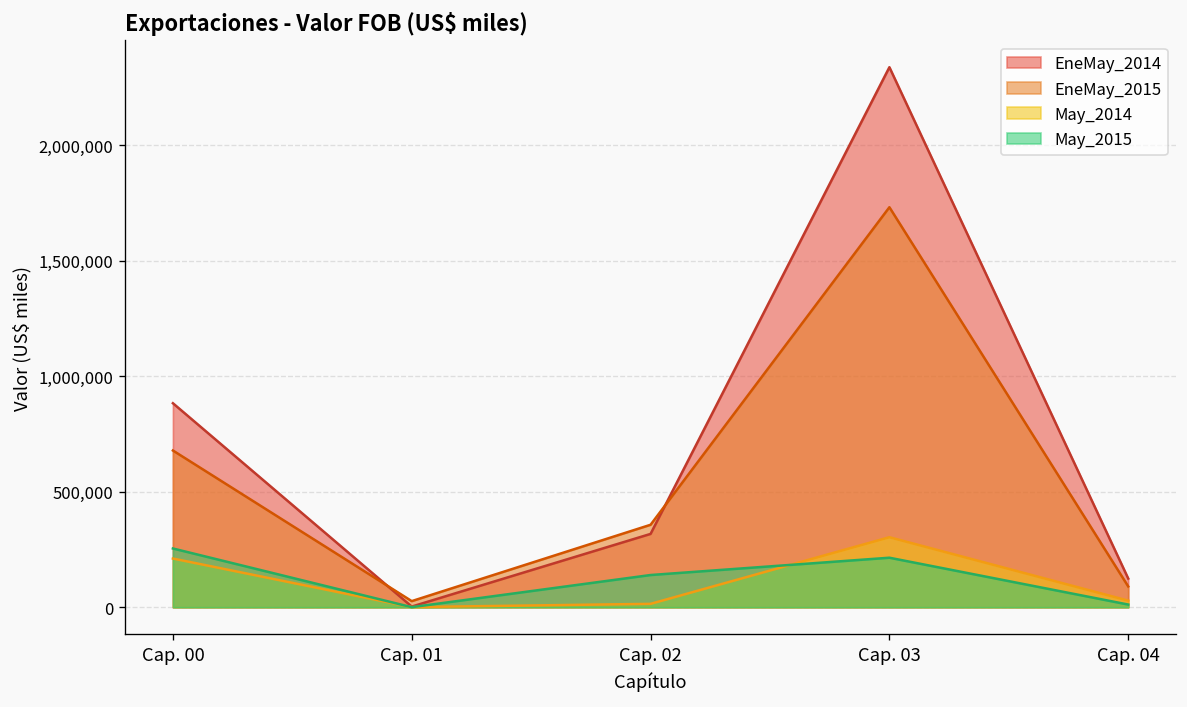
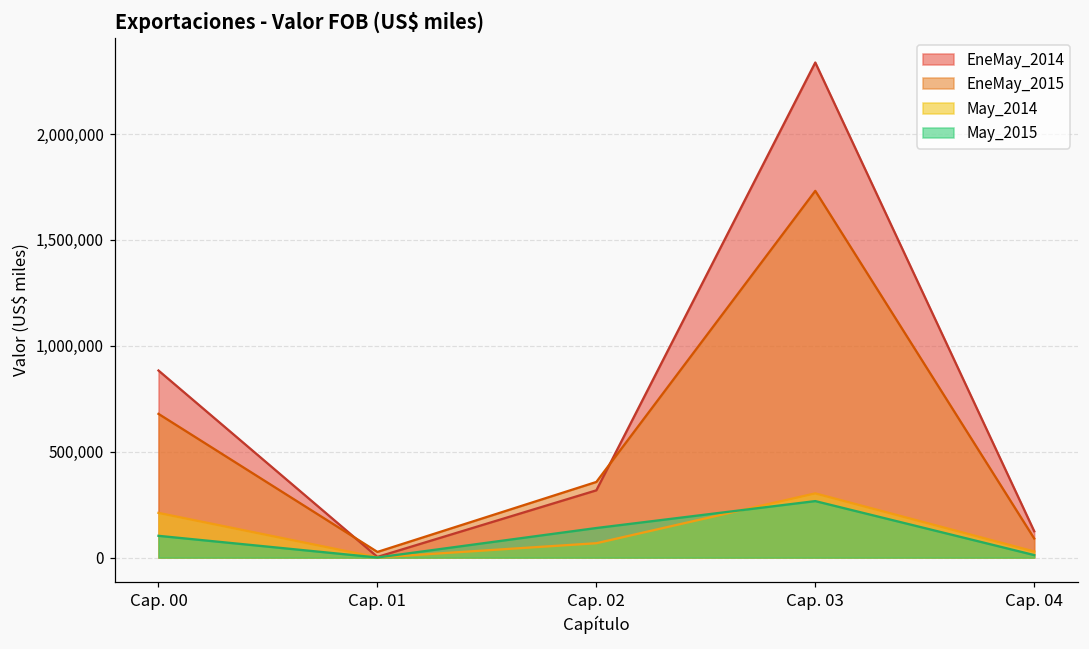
  {
    "May_2014": {
      "Cap. 00": "210,000",
-     "Cap. 02": "10,000",
+     "Cap. 02": "70,000",
      "Cap. 03": "300,000",
      "Cap. 04": "30,000"
    },
    "May_2015": {
-     "Cap. 00": "250,000",
+     "Cap. 00": "100,000",
      "Cap. 02": "140,000",
-     "Cap. 03": "210,000",
+     "Cap. 03": "270,000",
      "Cap. 04": "10,000"
    }
  }
